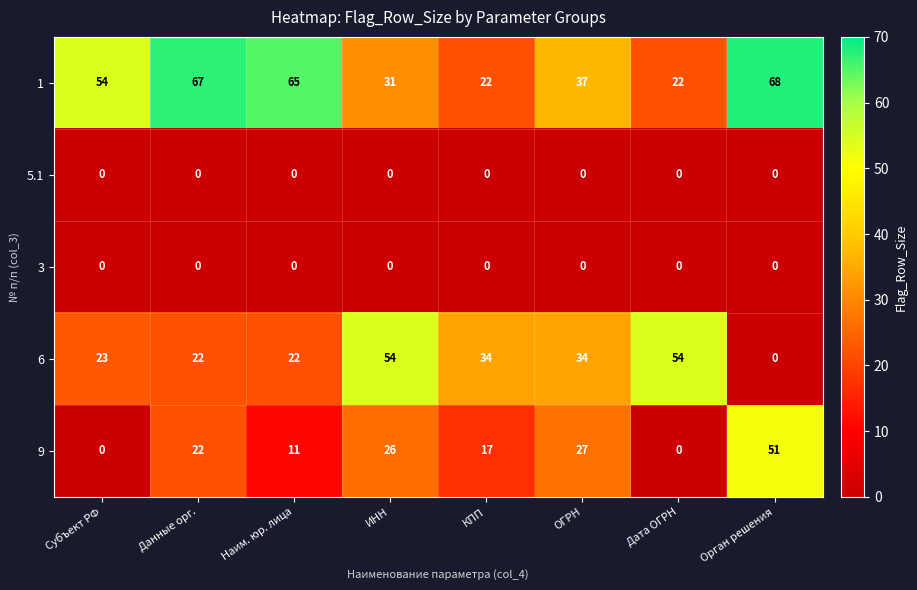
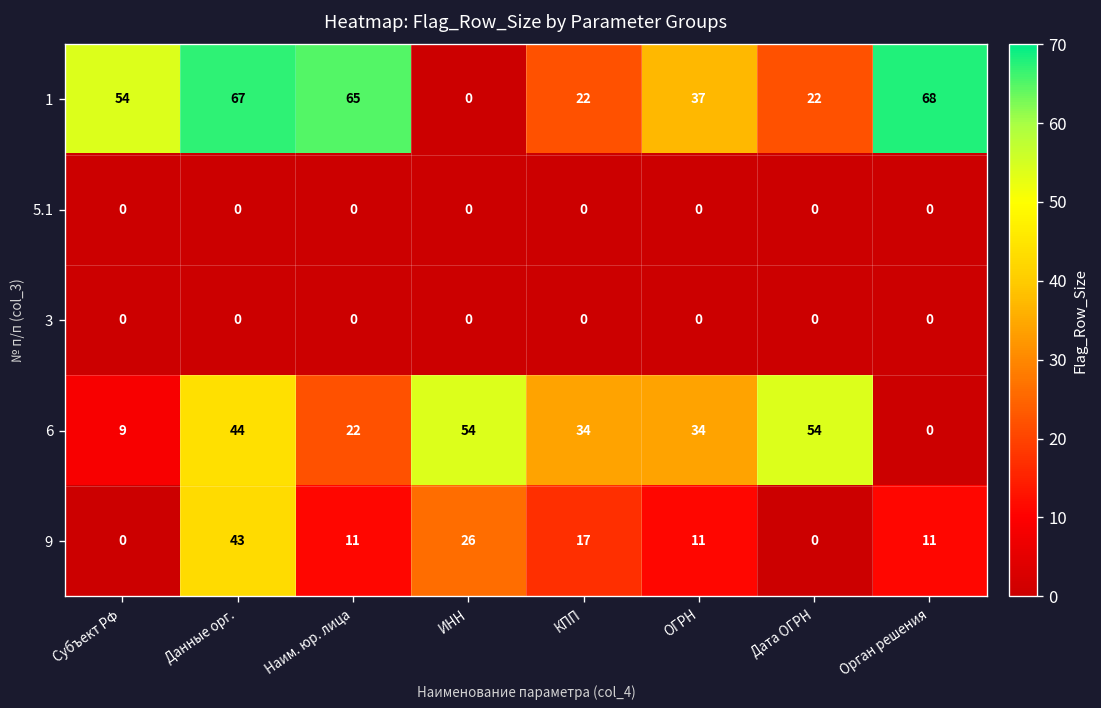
  {
    "1": {
      "Субъект РФ": 54,
      "Данные орг.": 67,
      "Наим. юр. лица": 65,
-     "ИНН": 31,
+     "ИНН": 0,
      "КПП": 22,
      "ОГРН": 37,
      "Дата ОГРН": 22,
      "Орган решения": 68
    },
    "5.1": {
      "Субъект РФ": 0,
      "Данные орг.": 0,
      "Наим. юр. лица": 0,
      "ИНН": 0,
      "КПП": 0,
      "ОГРН": 0,
      "Дата ОГРН": 0,
      "Орган решения": 0
    },
    "3": {
      "Субъект РФ": 0,
      "Данные орг.": 0,
      "Наим. юр. лица": 0,
      "ИНН": 0,
      "КПП": 0,
      "ОГРН": 0,
      "Дата ОГРН": 0,
      "Орган решения": 0
    },
    "6": {
-     "Субъект РФ": 23,
-     "Данные орг.": 22,
+     "Субъект РФ": 9,
+     "Данные орг.": 44,
      "Наим. юр. лица": 22,
      "ИНН": 54,
      "КПП": 34,
      "ОГРН": 34,
      "Дата ОГРН": 54,
      "Орган решения": 0
    },
    "9": {
      "Субъект РФ": 0,
-     "Данные орг.": 22,
+     "Данные орг.": 43,
      "Наим. юр. лица": 11,
      "ИНН": 26,
      "КПП": 17,
-     "ОГРН": 27,
+     "ОГРН": 11,
      "Дата ОГРН": 0,
-     "Орган решения": 51
+     "Орган решения": 11
    }
  }
